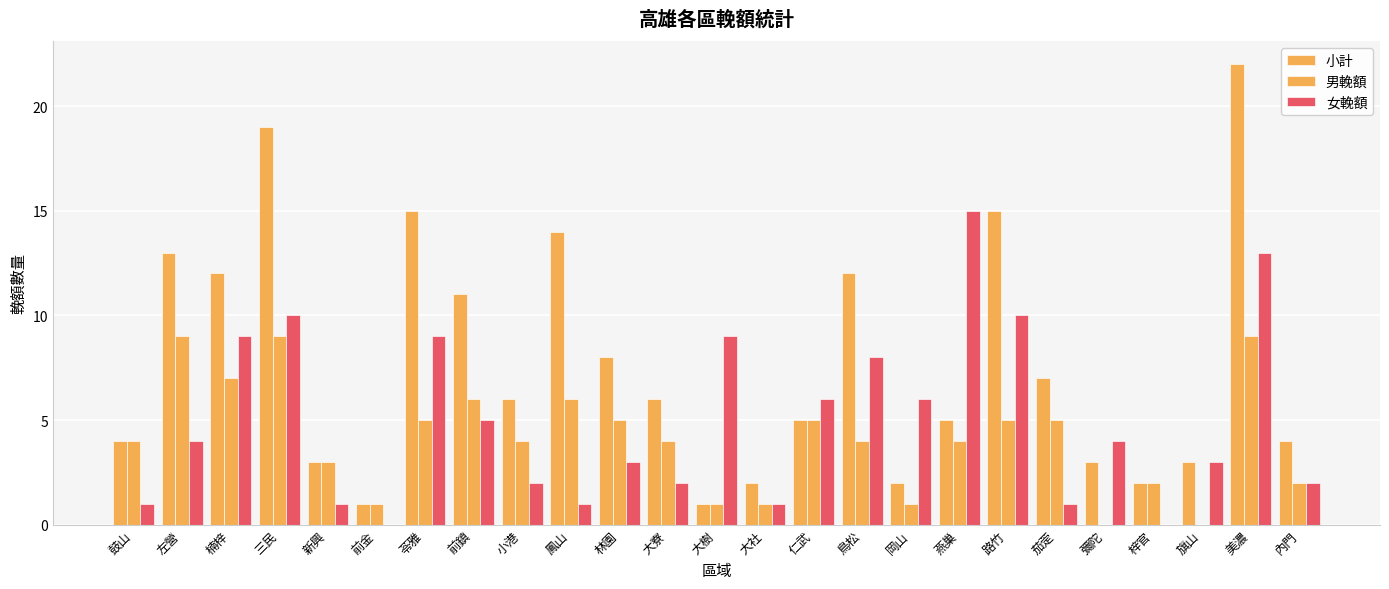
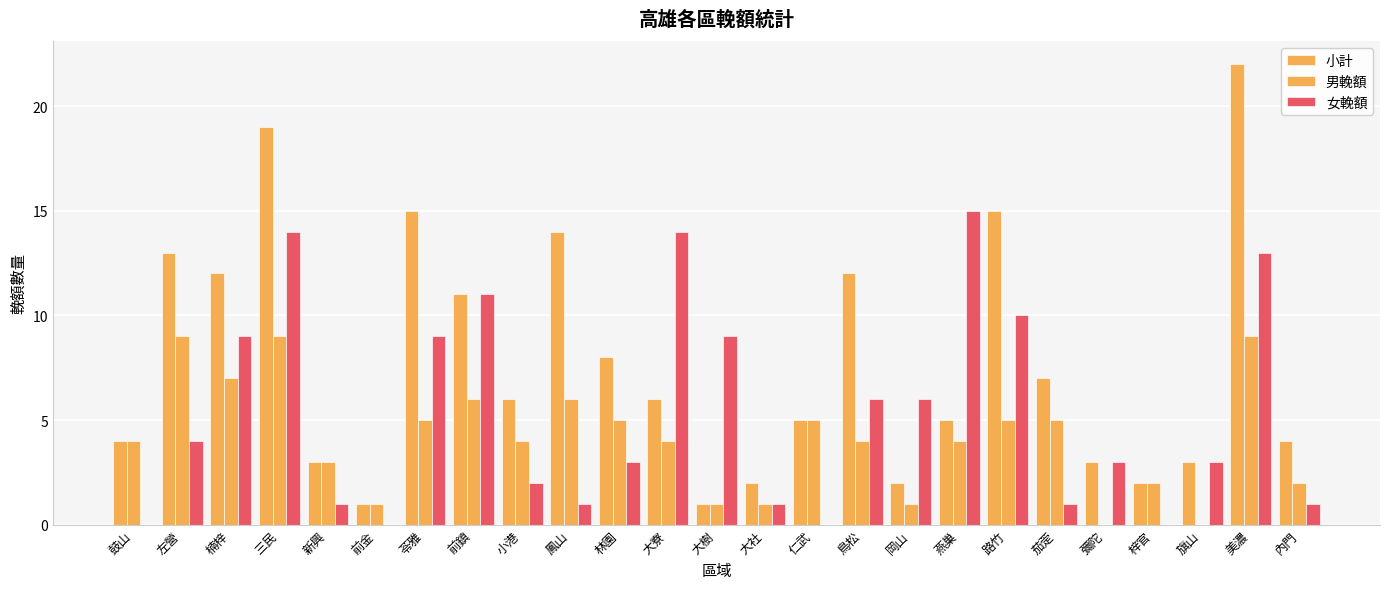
  {
    "女輓額": {
-     "鼓山": 1,
+     "鼓山": 0,
      "左營": 4,
      "楠梓": 9,
-     "三民": 10,
+     "三民": 14,
      "新興": 1,
      "前金": 0,
      "苓雅": 9,
-     "前鎮": 5,
+     "前鎮": 11,
      "小港": 2,
      "鳳山": 1,
      "林園": 3,
-     "大寮": 2,
+     "大寮": 14,
      "大樹": 9,
      "大社": 1,
-     "仁武": 6,
-     "鳥松": 8,
+     "仁武": 0,
+     "鳥松": 6,
      "岡山": 6,
      "燕巢": 15,
      "路竹": 10,
      "茄萣": 1,
-     "彌陀": 4,
+     "彌陀": 3,
      "梓官": 0,
      "旗山": 3,
      "美濃": 13,
-     "內門": 2
+     "內門": 1
    }
  }
